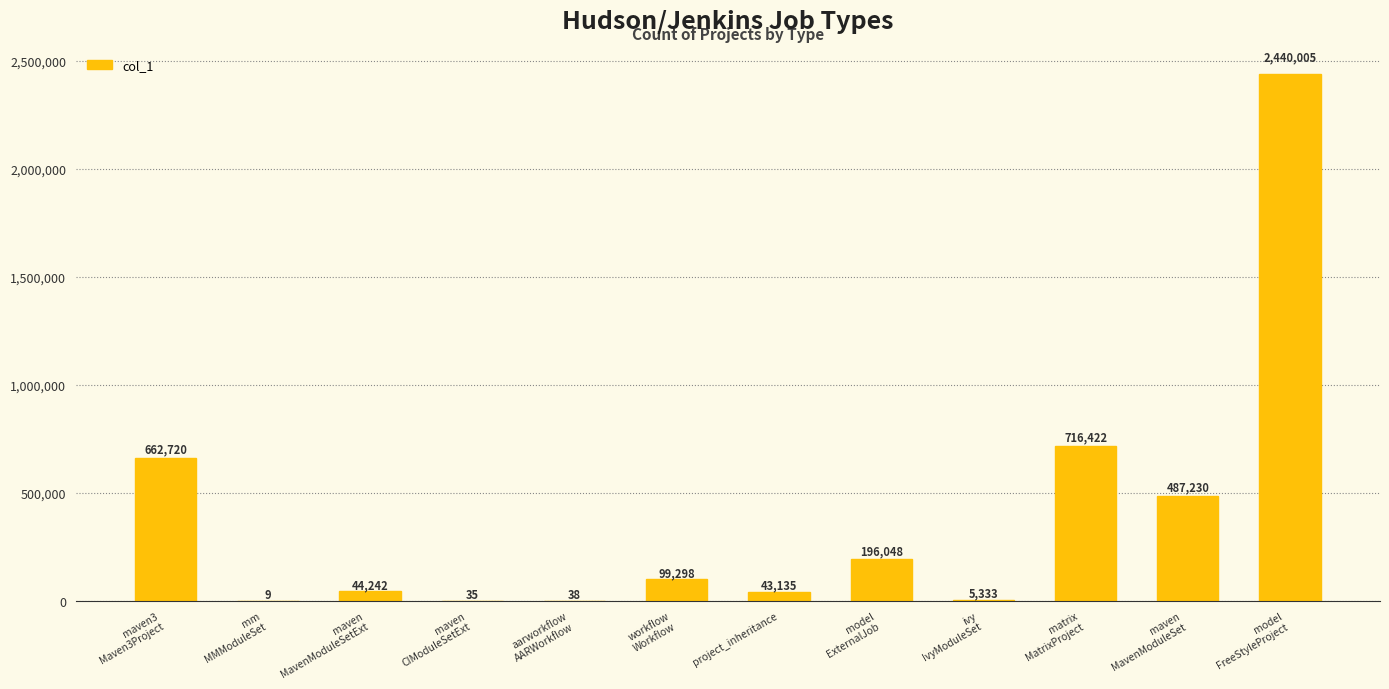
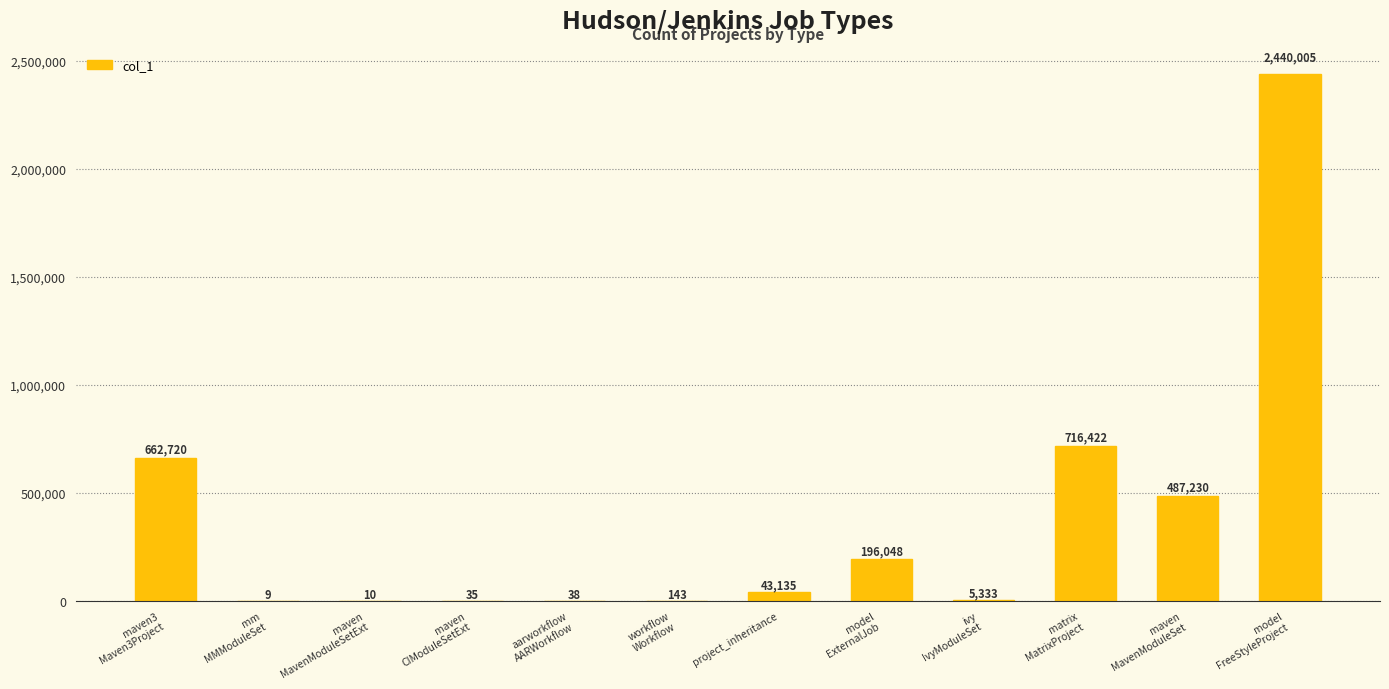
  {
    "maven3 Maven3Project": "662,720",
    "mm MMModuleSet": "9",
-   "maven MavenModuleSetExt": "44,242",
+   "maven MavenModuleSetExt": "10",
    "maven CIModuleSetExt": "35",
    "aarworkflow AARWorkflow": "38",
-   "workflow Workflow": "99,298",
+   "workflow Workflow": "143",
    "project_inheritance": "43,135",
    "model ExternalJob": "196,048",
    "ivy IvyModuleSet": "5,333",
    "matrix MatrixProject": "716,422",
    "maven MavenModuleSet": "487,230",
    "model FreeStyleProject": "2,440,005"
  }
